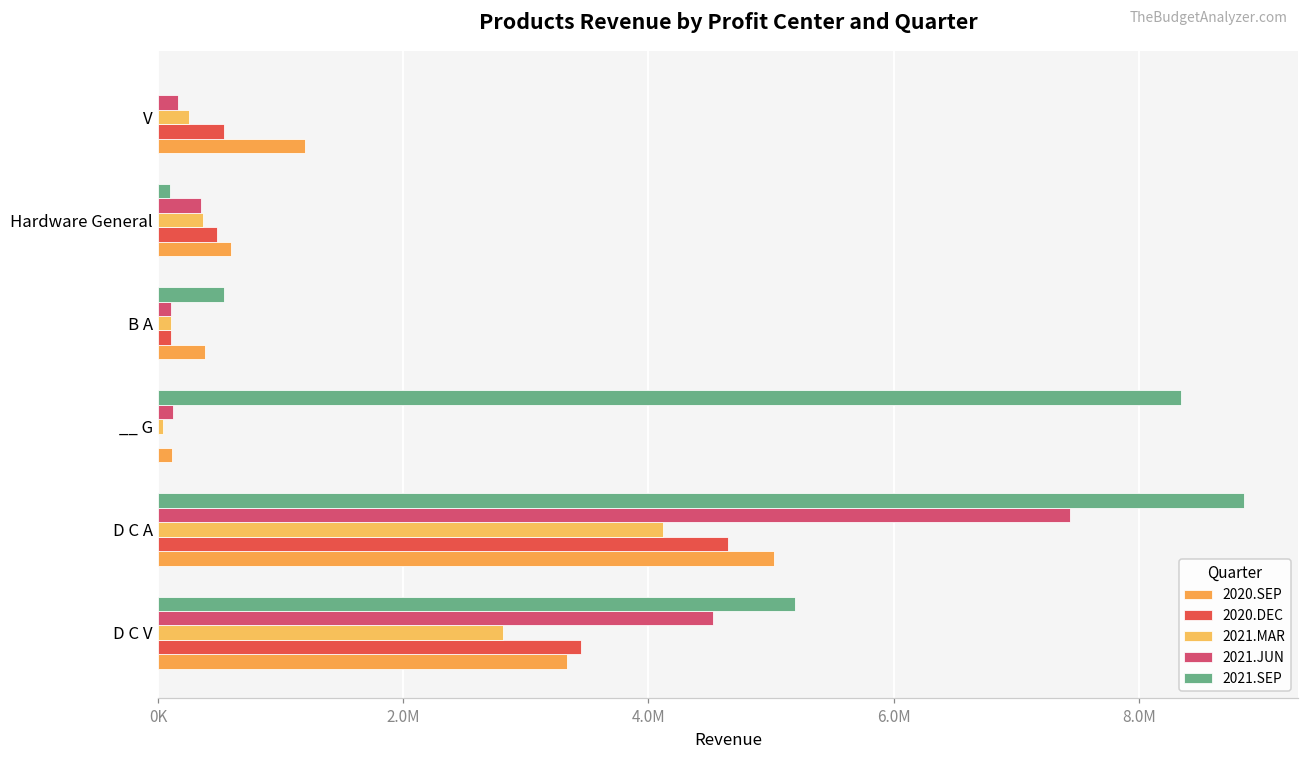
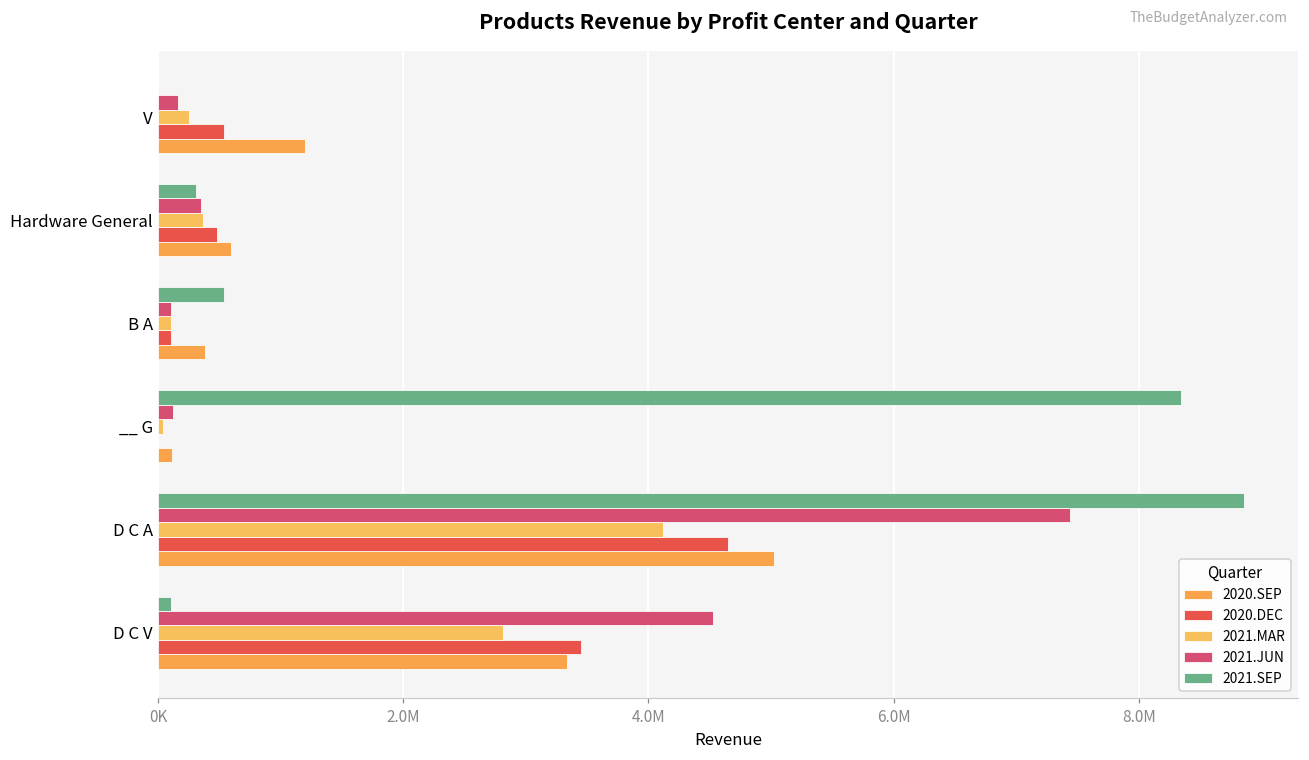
  {
    "2021.SEP": {
      "V": 0,
-     "Hardware General": 90000,
+     "Hardware General": 310000,
      "B A": 540000,
      "__ G": 8350000,
      "D C A": 8860000,
-     "D C V": 5190000
+     "D C V": 100000
    }
  }
